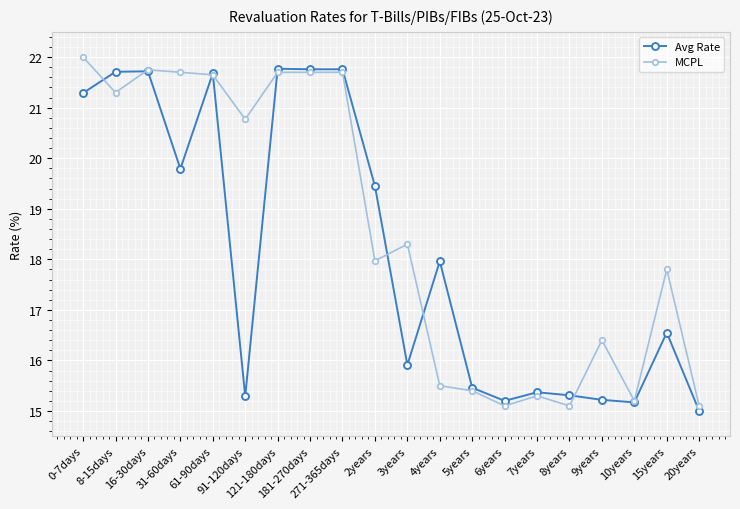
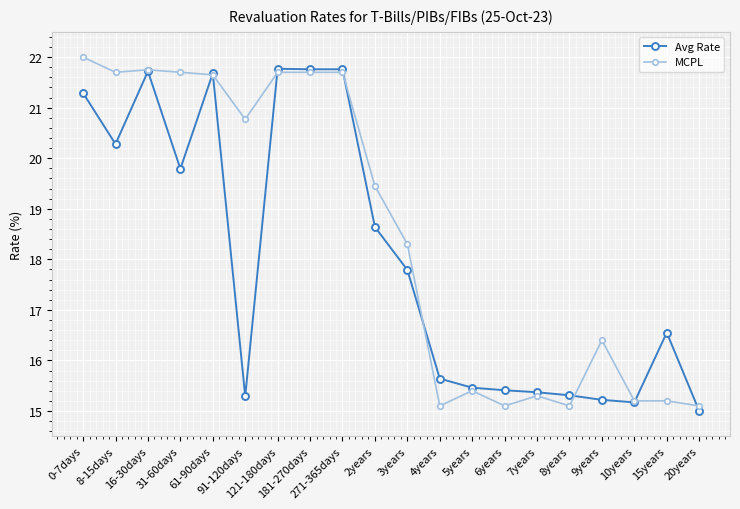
  {
    "Avg Rate": {
      "0-7days": 21.3,
-     "8-15days": 21.7,
+     "8-15days": 20.3,
      "31-60days": 19.8,
      "91-120days": 15.3,
      "121-180days": 21.8,
      "181-270days": 21.8,
      "271-365days": 21.8,
-     "2years": 19.5,
-     "3years": 15.9,
-     "4years": 18.0,
+     "2years": 18.6,
+     "3years": 17.8,
+     "4years": 15.6,
      "5years": 15.5,
-     "6years": 15.2,
+     "6years": 15.4,
      "7years": 15.4,
      "8years": 15.3,
      "9years": 15.2,
      "15years": 16.6,
      "20years": 15.0
    },
    "MCPL": {
      "0-7days": 22.0,
-     "8-15days": 21.3,
+     "8-15days": 21.7,
      "31-60days": 21.7,
      "91-120days": 20.8,
      "121-180days": 21.7,
      "181-270days": 21.7,
      "271-365days": 21.7,
-     "2years": 18.0,
+     "2years": 19.5,
      "3years": 18.3,
-     "4years": 15.5,
+     "4years": 15.1,
      "5years": 15.4,
      "6years": 15.1,
      "7years": 15.3,
      "8years": 15.1,
      "9years": 16.4,
-     "15years": 17.8,
+     "15years": 15.2,
      "20years": 15.1
    }
  }
